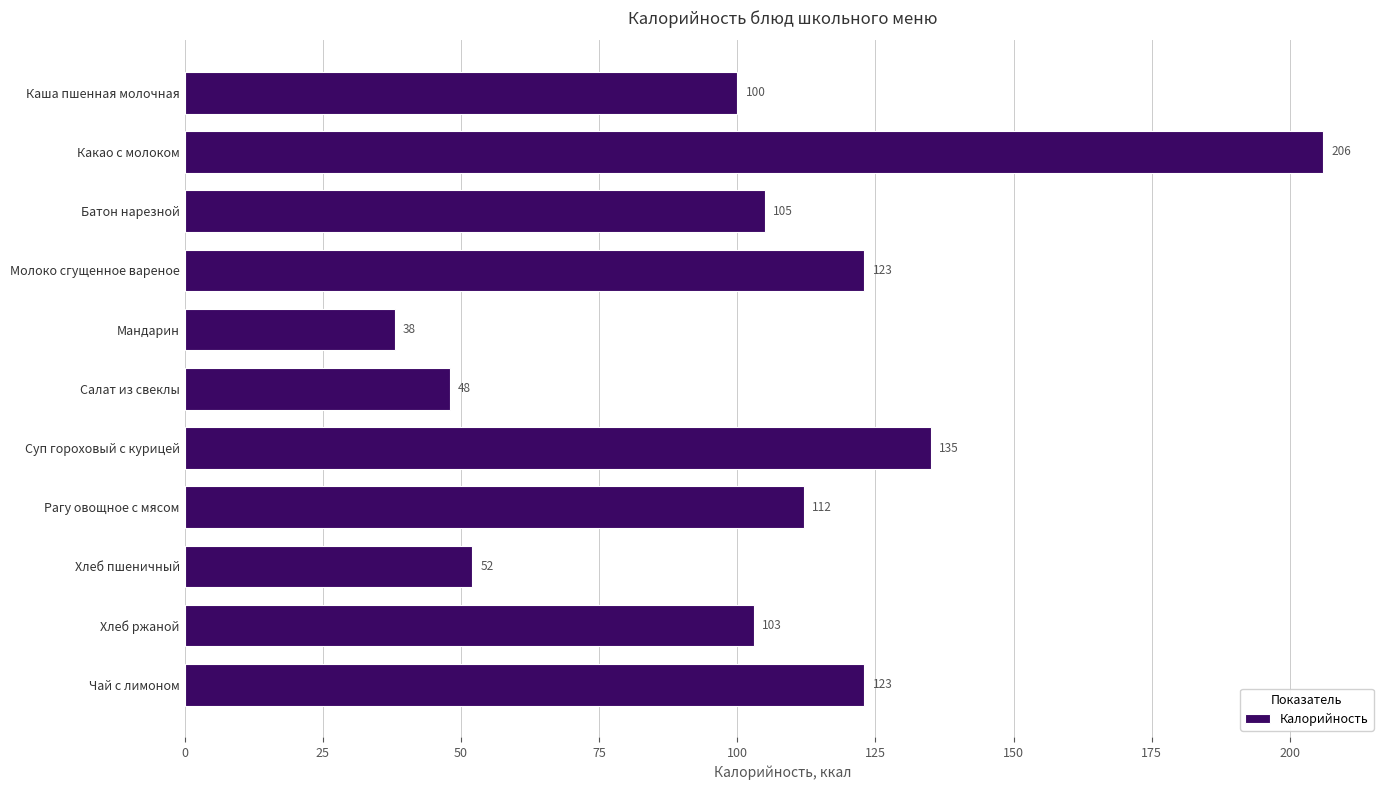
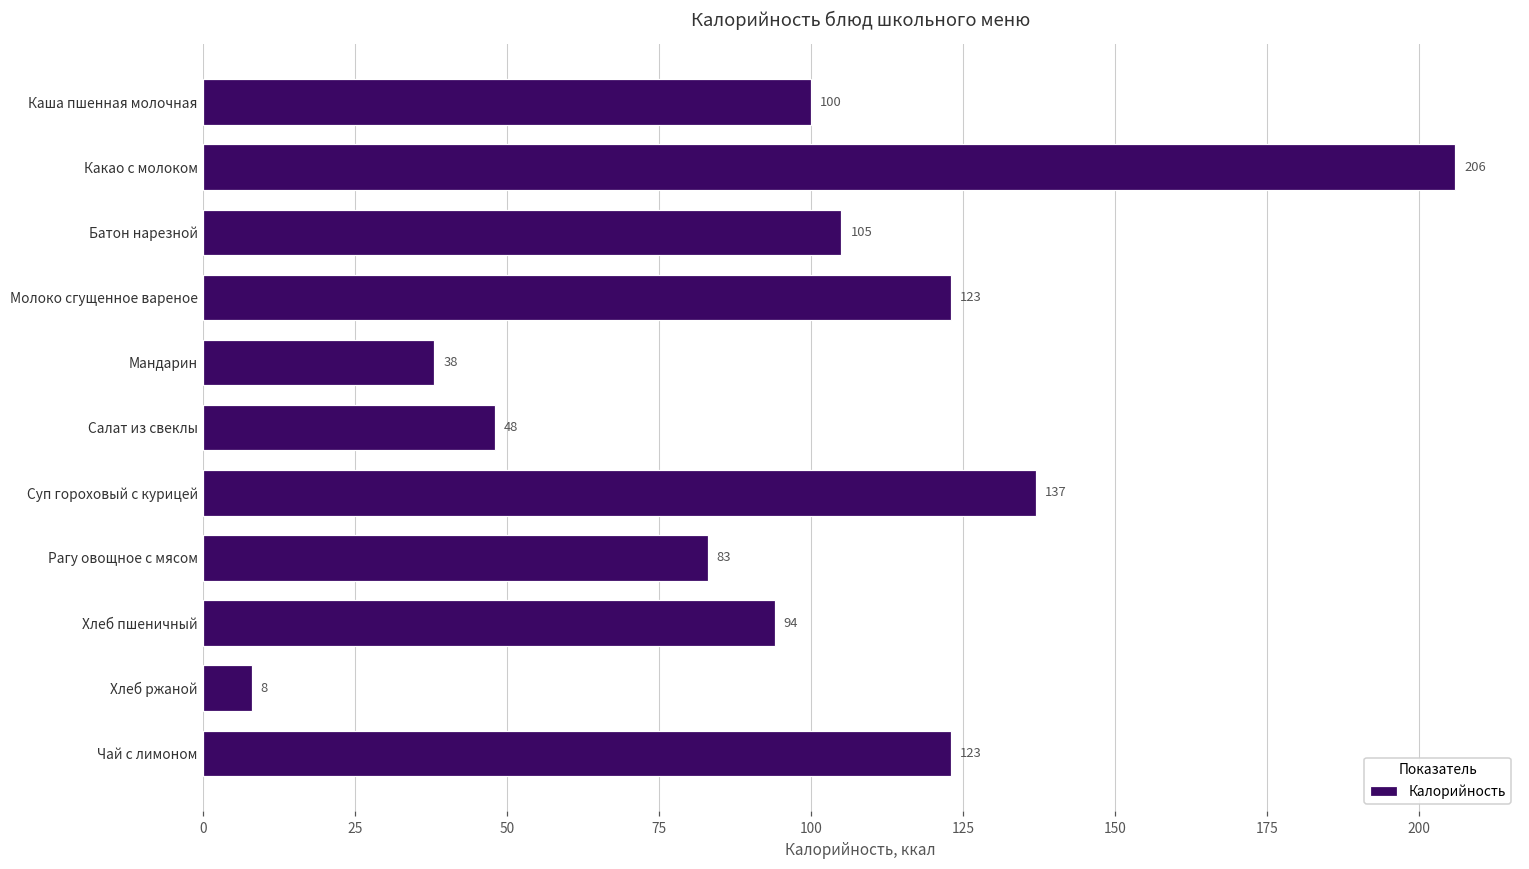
  {
    "Каша пшенная молочная": 100,
    "Какао с молоком": 206,
    "Батон нарезной": 105,
    "Молоко сгущенное вареное": 123,
    "Мандарин": 38,
    "Салат из свеклы": 48,
-   "Суп гороховый с курицей": 135,
-   "Рагу овощное с мясом": 112,
-   "Хлеб пшеничный": 52,
-   "Хлеб ржаной": 103,
+   "Суп гороховый с курицей": 137,
+   "Рагу овощное с мясом": 83,
+   "Хлеб пшеничный": 94,
+   "Хлеб ржаной": 8,
    "Чай с лимоном": 123
  }
